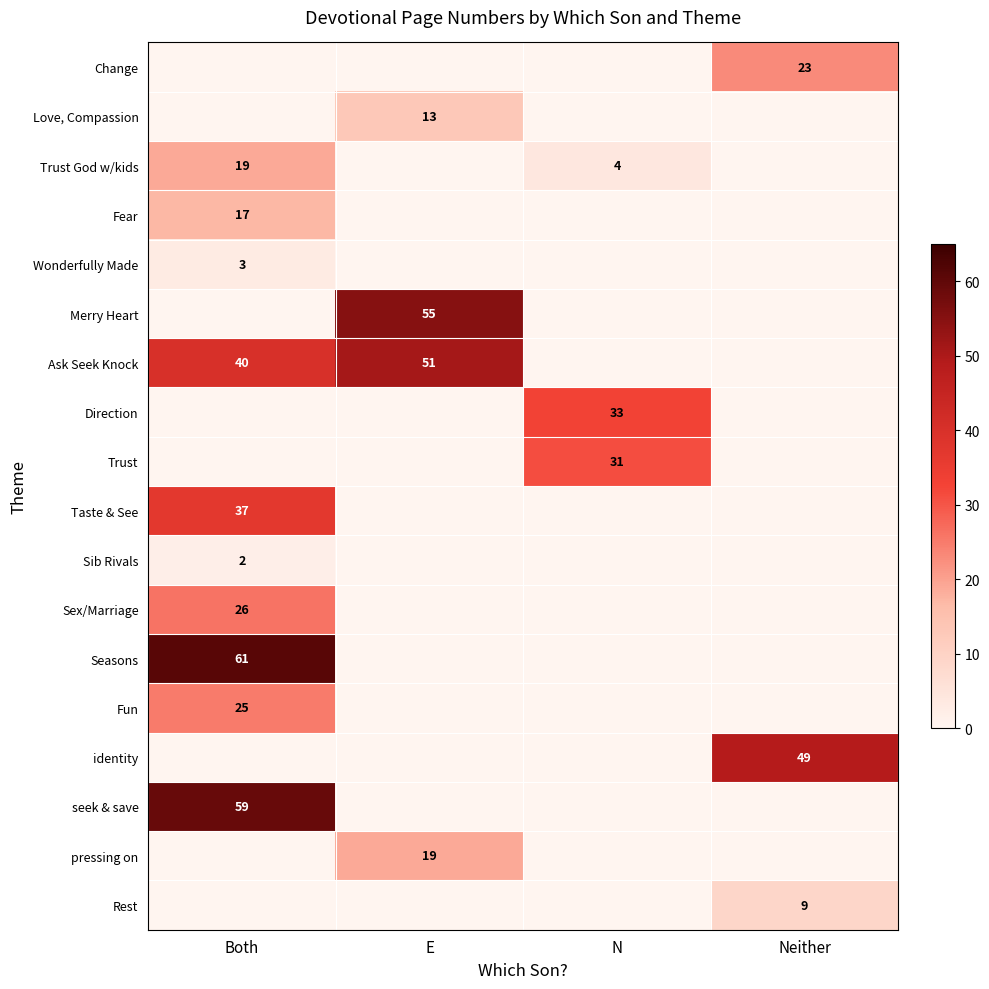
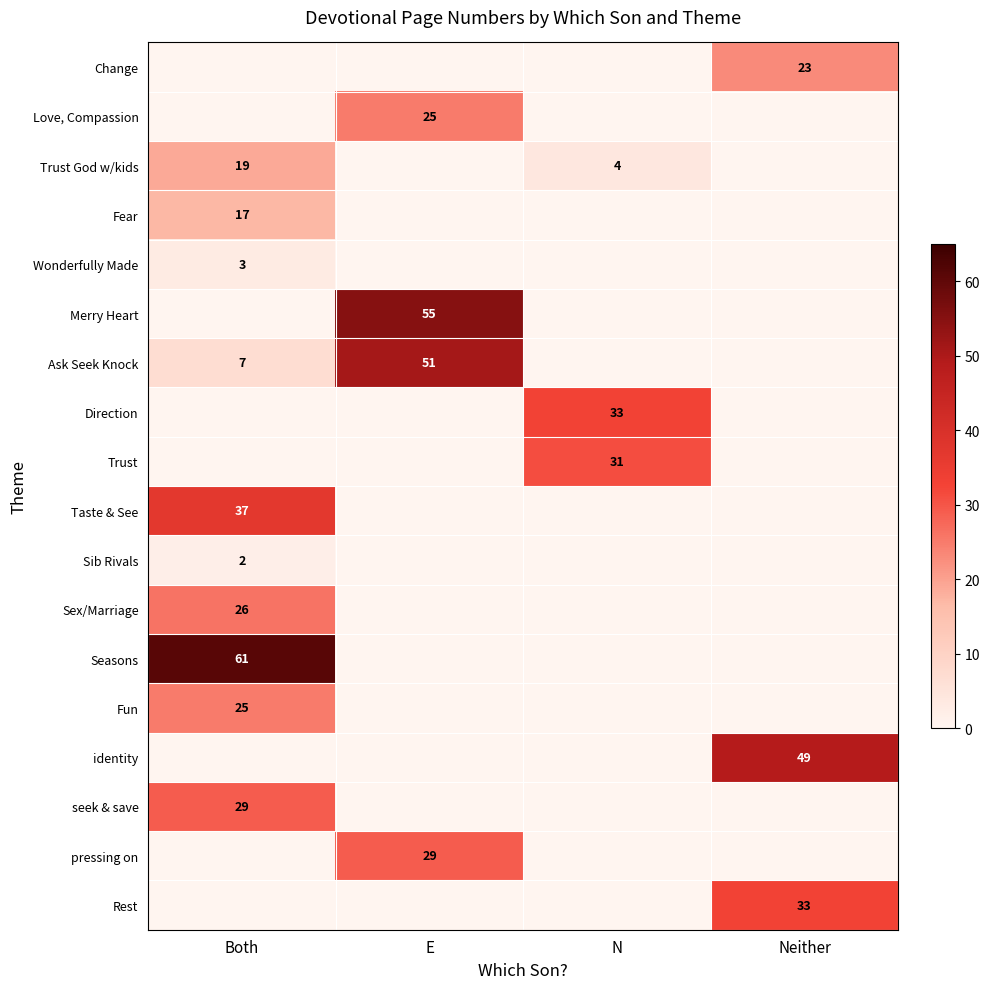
  {
    "Change": {
      "Neither": 23
    },
    "Love, Compassion": {
-     "E": 13
+     "E": 25
    },
    "Trust God w/kids": {
      "Both": 19,
      "N": 4
    },
    "Fear": {
      "Both": 17
    },
    "Wonderfully Made": {
      "Both": 3
    },
    "Merry Heart": {
      "E": 55
    },
    "Ask Seek Knock": {
-     "Both": 40,
+     "Both": 7,
      "E": 51
    },
    "Direction": {
      "N": 33
    },
    "Trust": {
      "N": 31
    },
    "Taste & See": {
      "Both": 37
    },
    "Sib Rivals": {
      "Both": 2
    },
    "Sex/Marriage": {
      "Both": 26
    },
    "Seasons": {
      "Both": 61
    },
    "Fun": {
      "Both": 25
    },
    "identity": {
      "Neither": 49
    },
    "seek & save": {
-     "Both": 59
+     "Both": 29
    },
    "pressing on": {
-     "E": 19
+     "E": 29
    },
    "Rest": {
-     "Neither": 9
+     "Neither": 33
    }
  }
